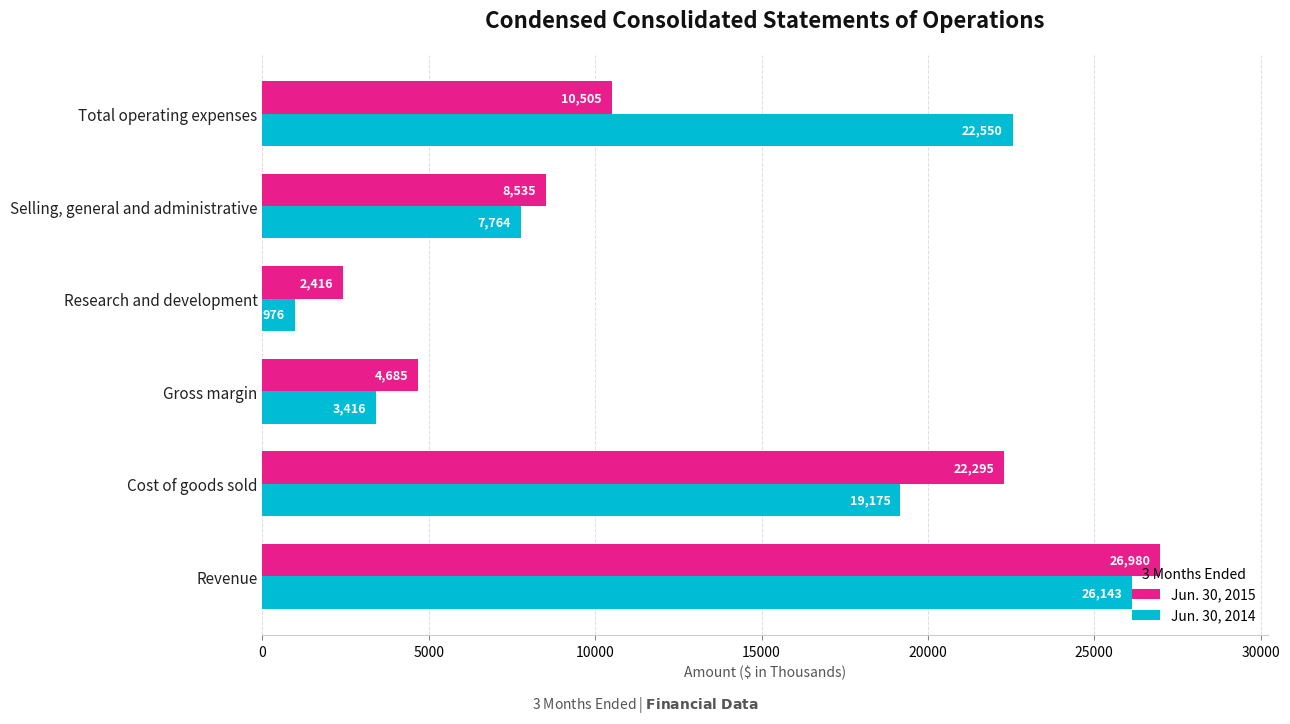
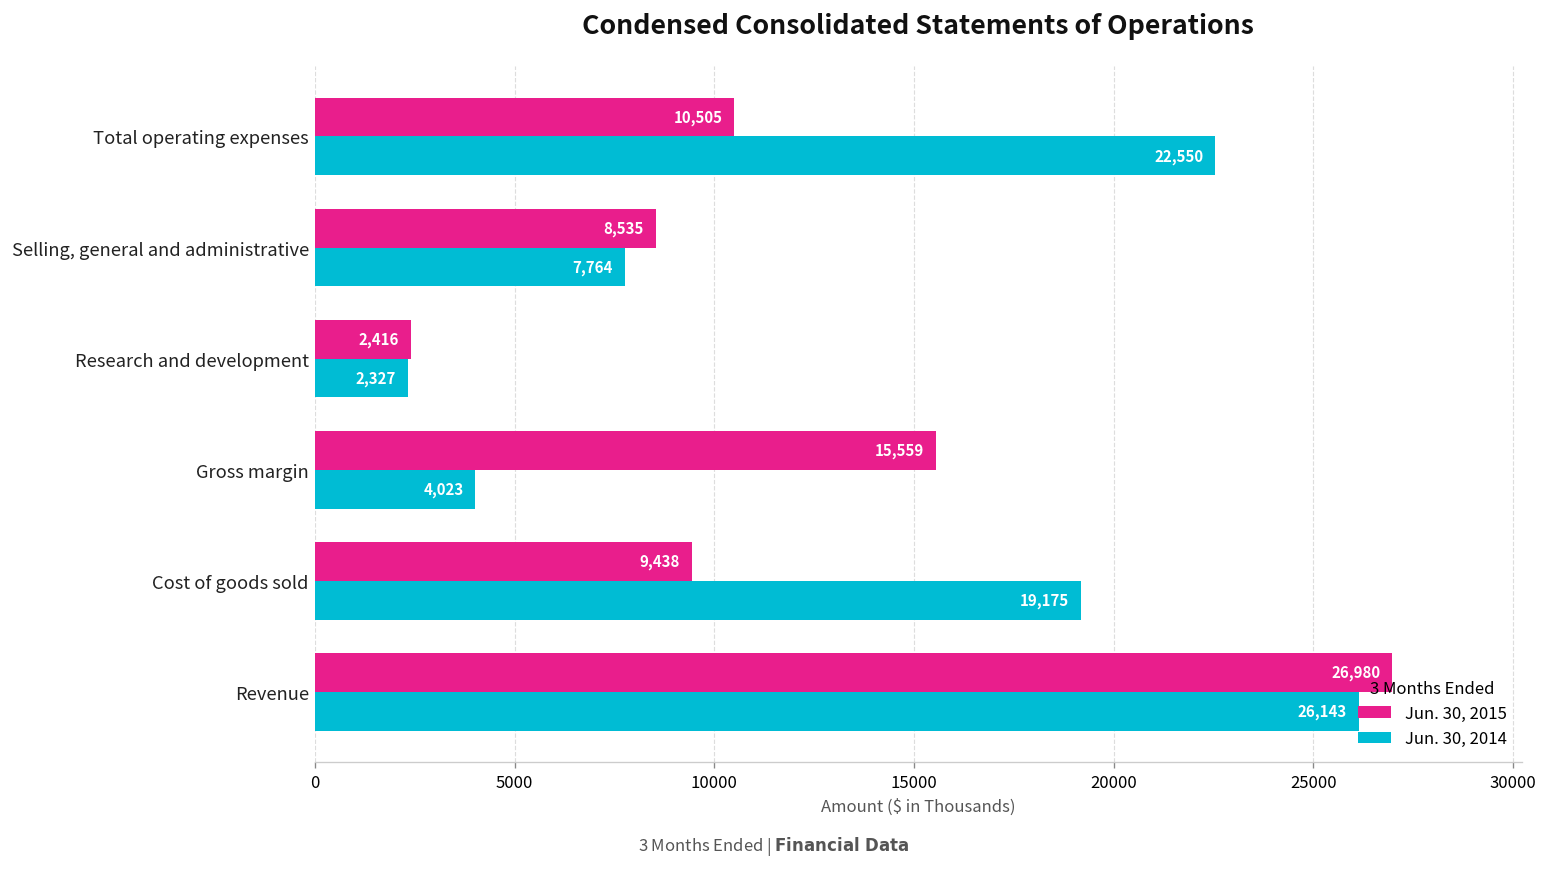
  {
    "Jun. 30, 2015": {
      "Total operating expenses": "10,505",
      "Selling, general and administrative": "8,535",
      "Research and development": "2,416",
-     "Gross margin": "4,685",
-     "Cost of goods sold": "22,295",
+     "Gross margin": "15,559",
+     "Cost of goods sold": "9,438",
      "Revenue": "26,980"
    },
    "Jun. 30, 2014": {
      "Total operating expenses": "22,550",
      "Selling, general and administrative": "7,764",
-     "Research and development": "976",
-     "Gross margin": "3,416",
+     "Research and development": "2,327",
+     "Gross margin": "4,023",
      "Cost of goods sold": "19,175",
      "Revenue": "26,143"
    }
  }
